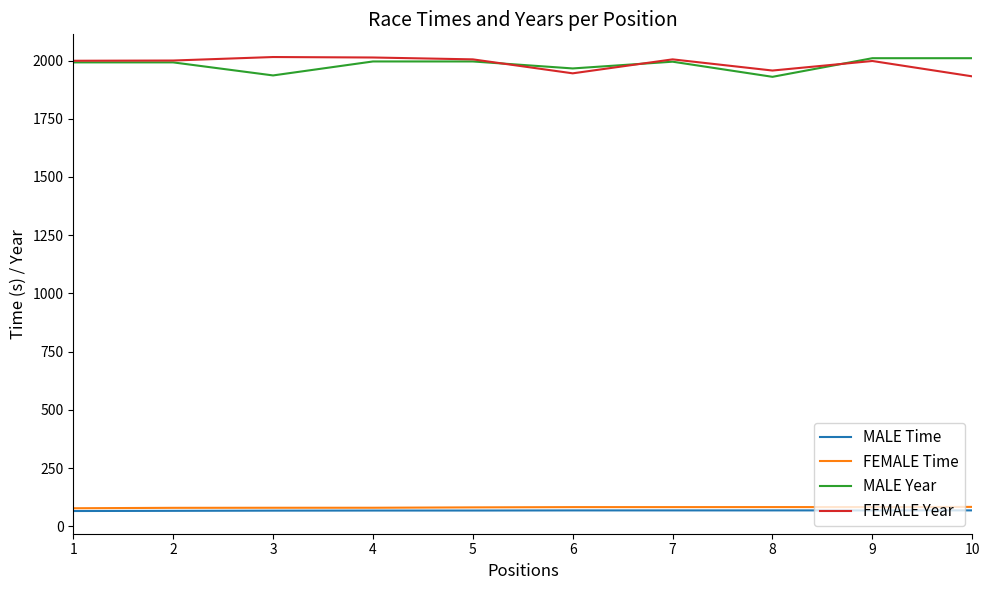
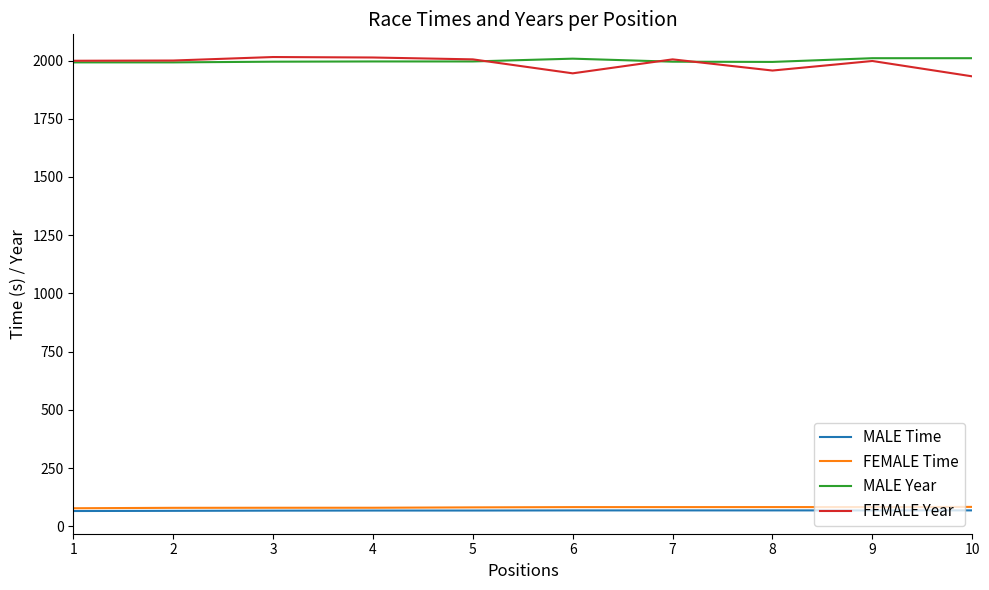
  {
    "MALE Time": {
      "1": 70,
      "2": 70,
      "3": 70,
      "4": 70,
      "5": 70,
      "6": 70,
      "7": 70,
      "8": 70,
      "10": 70
    },
    "FEMALE Time": {
      "1": 80,
      "2": 80,
      "3": 80,
      "4": 80,
      "5": 80,
      "6": 80,
      "7": 80,
      "8": 80,
      "10": 80
    },
    "MALE Year": {
-     "3": 1940,
+     "3": 2000,
      "4": 2000,
-     "6": 1970,
-     "8": 1930,
+     "6": 2010,
+     "8": 1990,
      "9": 2010,
      "10": 2010
    },
    "FEMALE Year": {
      "3": 2020,
      "4": 2010,
      "6": 1950,
      "8": 1960,
      "9": 2000,
      "10": 1930
    }
  }
